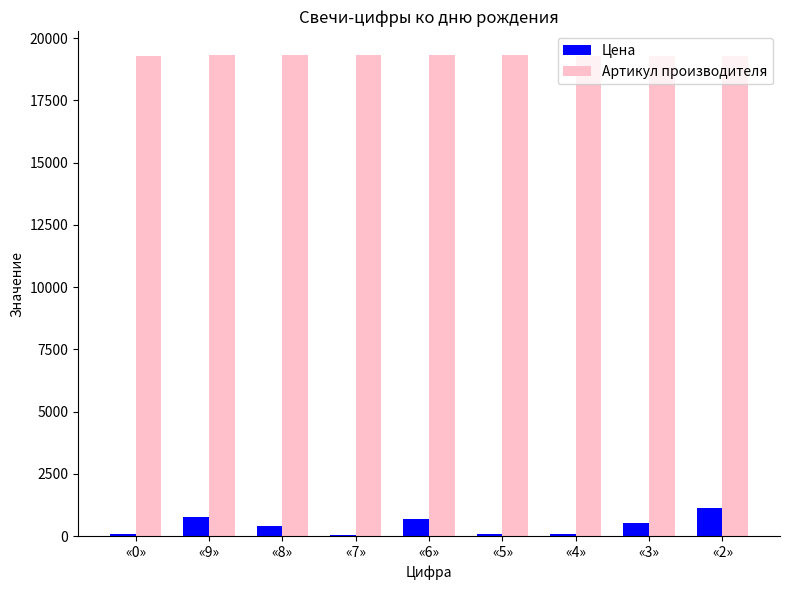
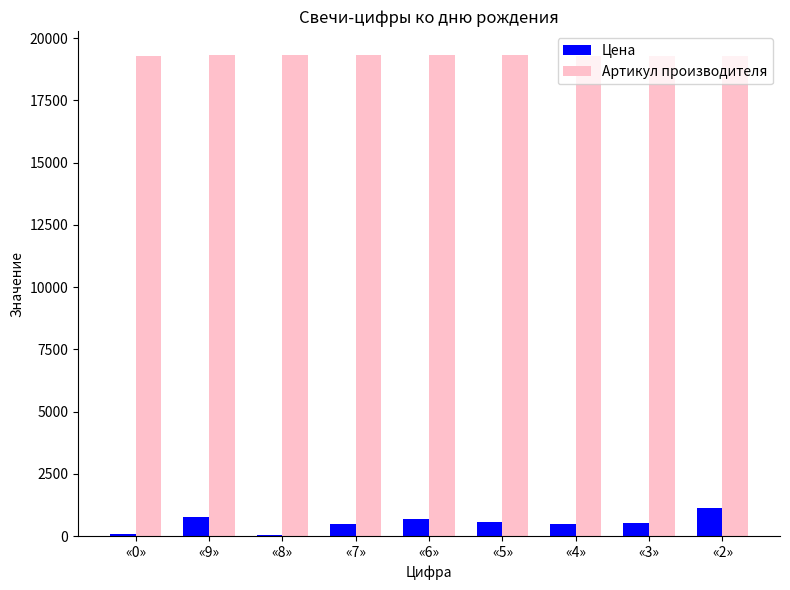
  {
    "Цена": {
      "«9»": 800,
-     "«8»": 400,
-     "«7»": 100,
+     "«8»": 100,
+     "«7»": 500,
      "«6»": 700,
-     "«5»": 100,
-     "«4»": 100,
+     "«5»": 600,
+     "«4»": 500,
      "«3»": 500,
      "«2»": 1100
    },
    "Артикул производителя": {
      "«0»": 19300,
      "«9»": 19300,
      "«8»": 19300,
      "«7»": 19300,
      "«6»": 19300,
      "«5»": 19300
    }
  }
